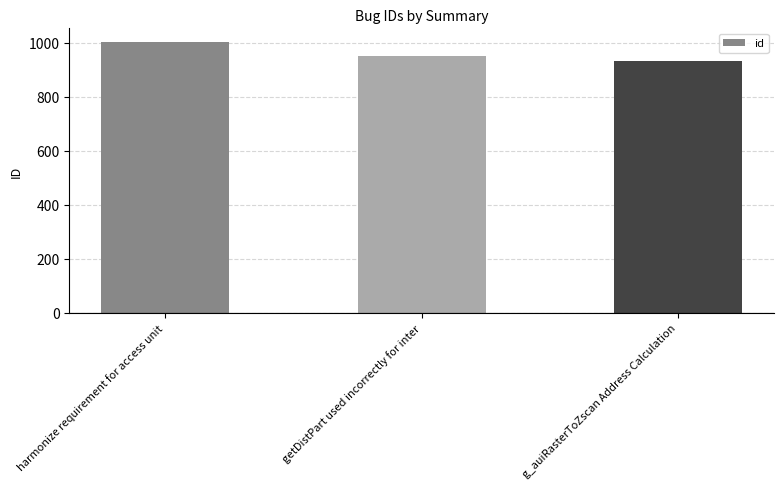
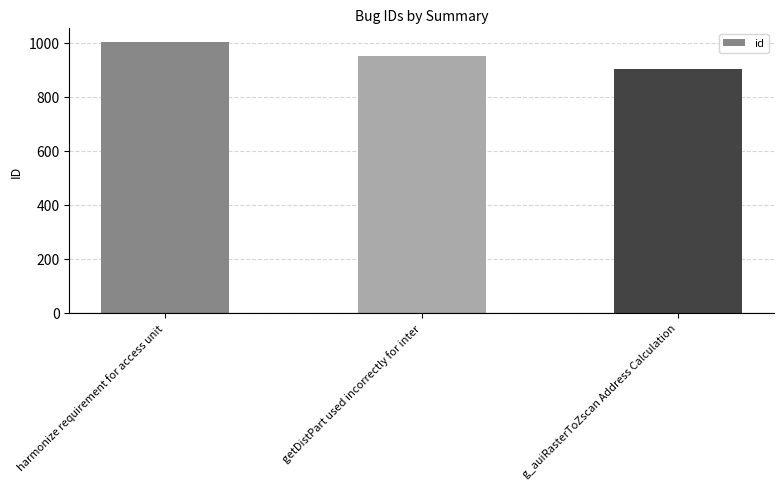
  {
    "harmonize requirement for access unit": 1000,
    "getDistPart used incorrectly for inter": 950,
-   "g_auiRasterToZscan Address Calculation": 930
+   "g_auiRasterToZscan Address Calculation": 900
  }
